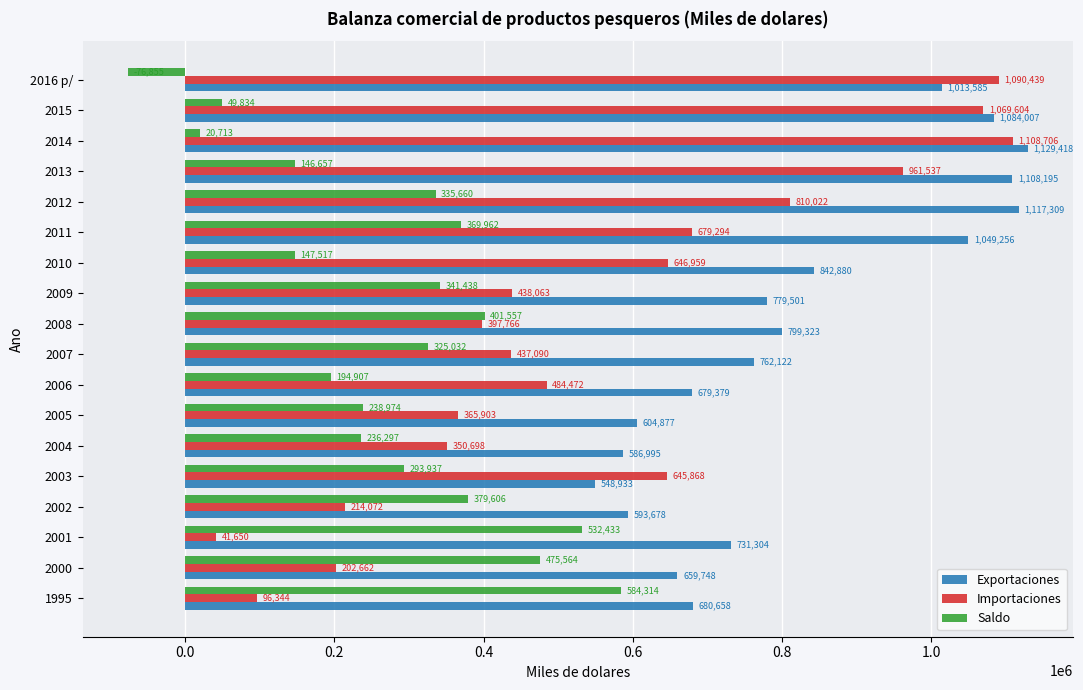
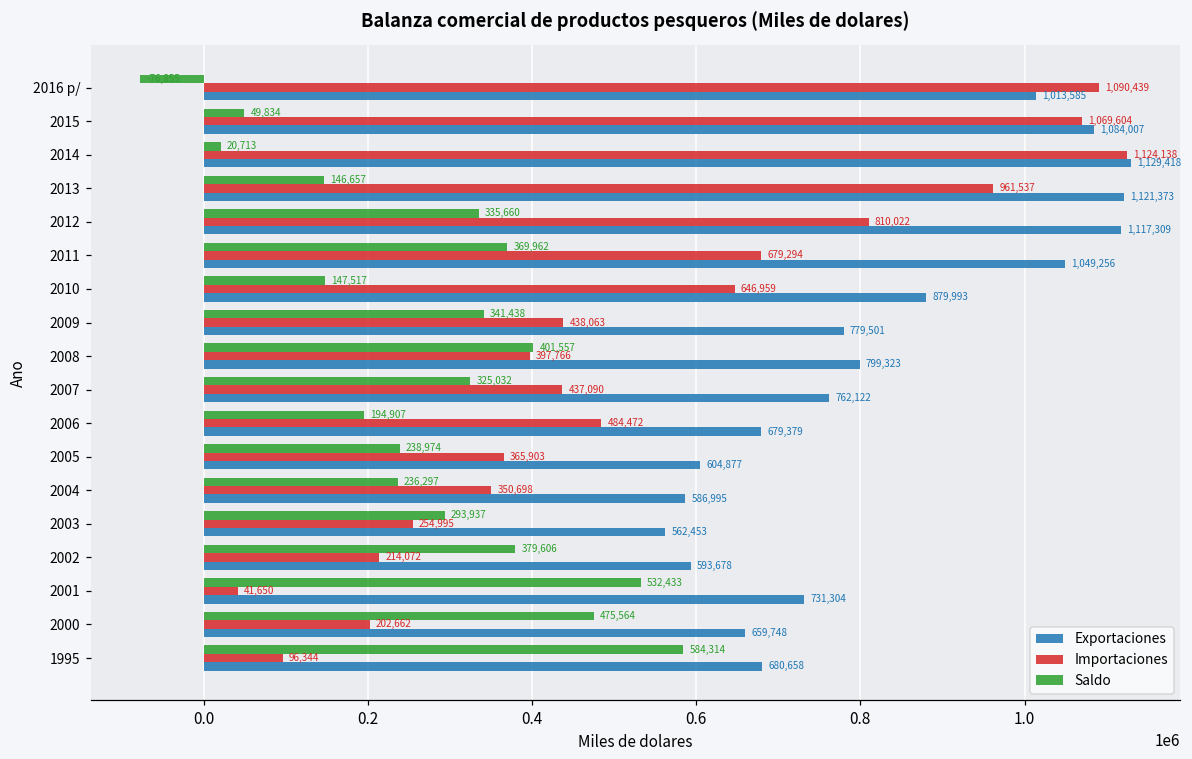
  {
    "Exportaciones": {
      "2016 p/": "1,013,585",
      "2015": "1,084,007",
      "2014": "1,129,418",
-     "2013": "1,108,195",
+     "2013": "1,121,373",
      "2012": "1,117,309",
      "2011": "1,049,256",
-     "2010": "842,880",
+     "2010": "879,993",
      "2009": "779,501",
      "2008": "799,323",
      "2007": "762,122",
      "2006": "679,379",
      "2005": "604,877",
      "2004": "586,995",
-     "2003": "548,933",
+     "2003": "562,453",
      "2002": "593,678",
      "2001": "731,304",
      "2000": "659,748",
      "1995": "680,658"
    },
    "Importaciones": {
      "2016 p/": "1,090,439",
      "2015": "1,069,604",
-     "2014": "1,108,706",
+     "2014": "1,124,138",
      "2013": "961,537",
      "2012": "810,022",
      "2011": "679,294",
      "2010": "646,959",
      "2009": "438,063",
      "2008": "397,766",
      "2007": "437,090",
      "2006": "484,472",
      "2005": "365,903",
      "2004": "350,698",
-     "2003": "645,868",
+     "2003": "254,995",
      "2002": "214,072",
      "2001": "41,650",
      "2000": "202,662",
      "1995": "96,344"
    },
    "Saldo": {
      "2015": "49,834",
      "2014": "20,713",
      "2013": "146,657",
      "2012": "335,660",
      "2011": "369,962",
      "2010": "147,517",
      "2009": "341,438",
      "2008": "401,557",
      "2007": "325,032",
      "2006": "194,907",
      "2005": "238,974",
      "2004": "236,297",
      "2003": "293,937",
      "2002": "379,606",
      "2001": "532,433",
      "2000": "475,564",
      "1995": "584,314"
    }
  }
